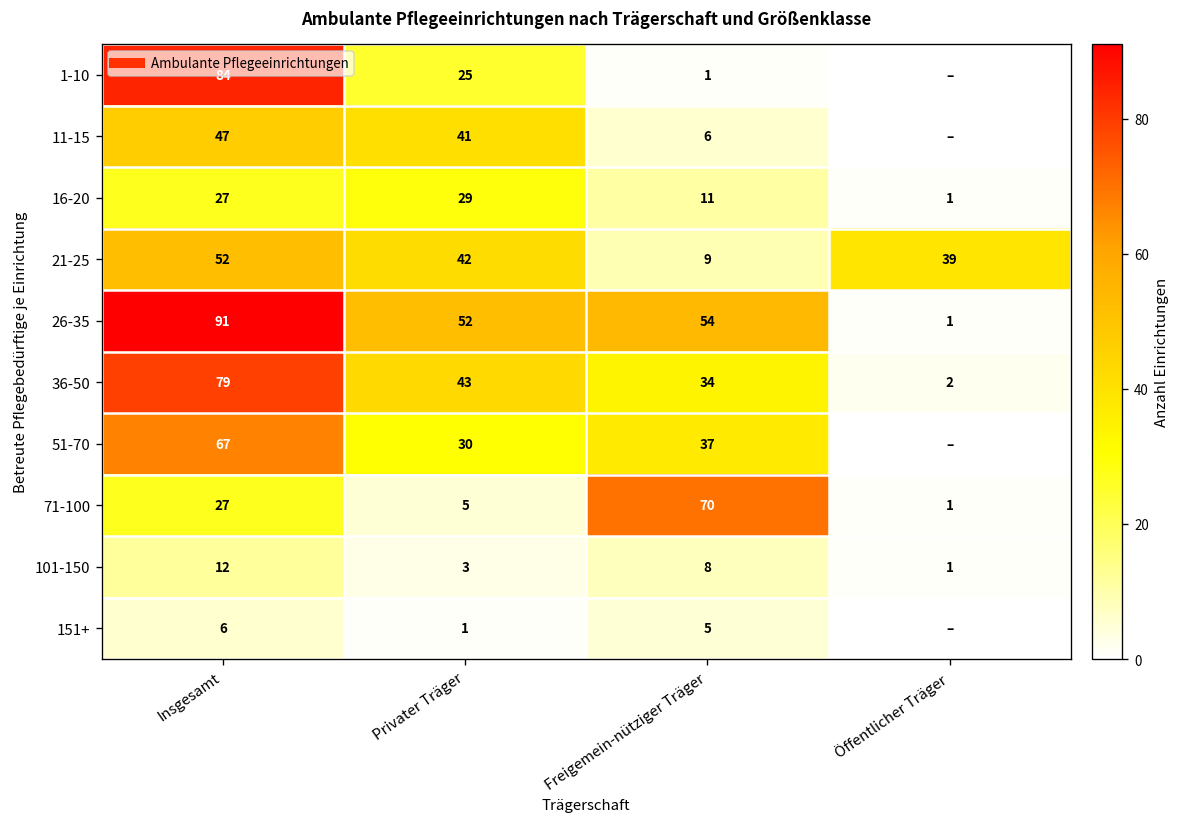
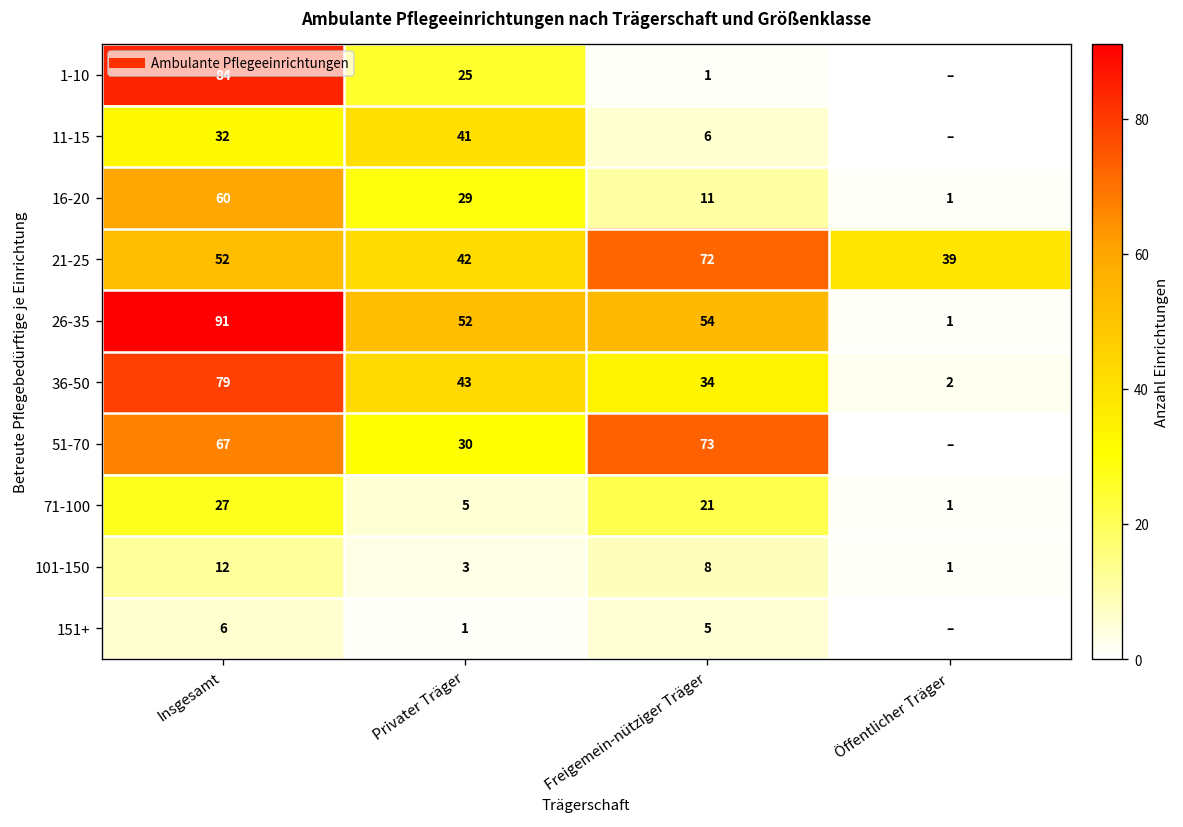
  {
    "1-10": {
      "Privater Träger": 25,
      "Freigemein-nütziger Träger": 1
    },
    "11-15": {
-     "Insgesamt": 47,
+     "Insgesamt": 32,
      "Privater Träger": 41,
      "Freigemein-nütziger Träger": 6
    },
    "16-20": {
-     "Insgesamt": 27,
+     "Insgesamt": 60,
      "Privater Träger": 29,
      "Freigemein-nütziger Träger": 11,
      "Öffentlicher Träger": 1
    },
    "21-25": {
      "Insgesamt": 52,
      "Privater Träger": 42,
-     "Freigemein-nütziger Träger": 9,
+     "Freigemein-nütziger Träger": 72,
      "Öffentlicher Träger": 39
    },
    "26-35": {
      "Insgesamt": 91,
      "Privater Träger": 52,
      "Freigemein-nütziger Träger": 54,
      "Öffentlicher Träger": 1
    },
    "36-50": {
      "Insgesamt": 79,
      "Privater Träger": 43,
      "Freigemein-nütziger Träger": 34,
      "Öffentlicher Träger": 2
    },
    "51-70": {
      "Insgesamt": 67,
      "Privater Träger": 30,
-     "Freigemein-nütziger Träger": 37
+     "Freigemein-nütziger Träger": 73
    },
    "71-100": {
      "Insgesamt": 27,
      "Privater Träger": 5,
-     "Freigemein-nütziger Träger": 70,
+     "Freigemein-nütziger Träger": 21,
      "Öffentlicher Träger": 1
    },
    "101-150": {
      "Insgesamt": 12,
      "Privater Träger": 3,
      "Freigemein-nütziger Träger": 8,
      "Öffentlicher Träger": 1
    },
    "151+": {
      "Insgesamt": 6,
      "Privater Träger": 1,
      "Freigemein-nütziger Träger": 5
    }
  }
